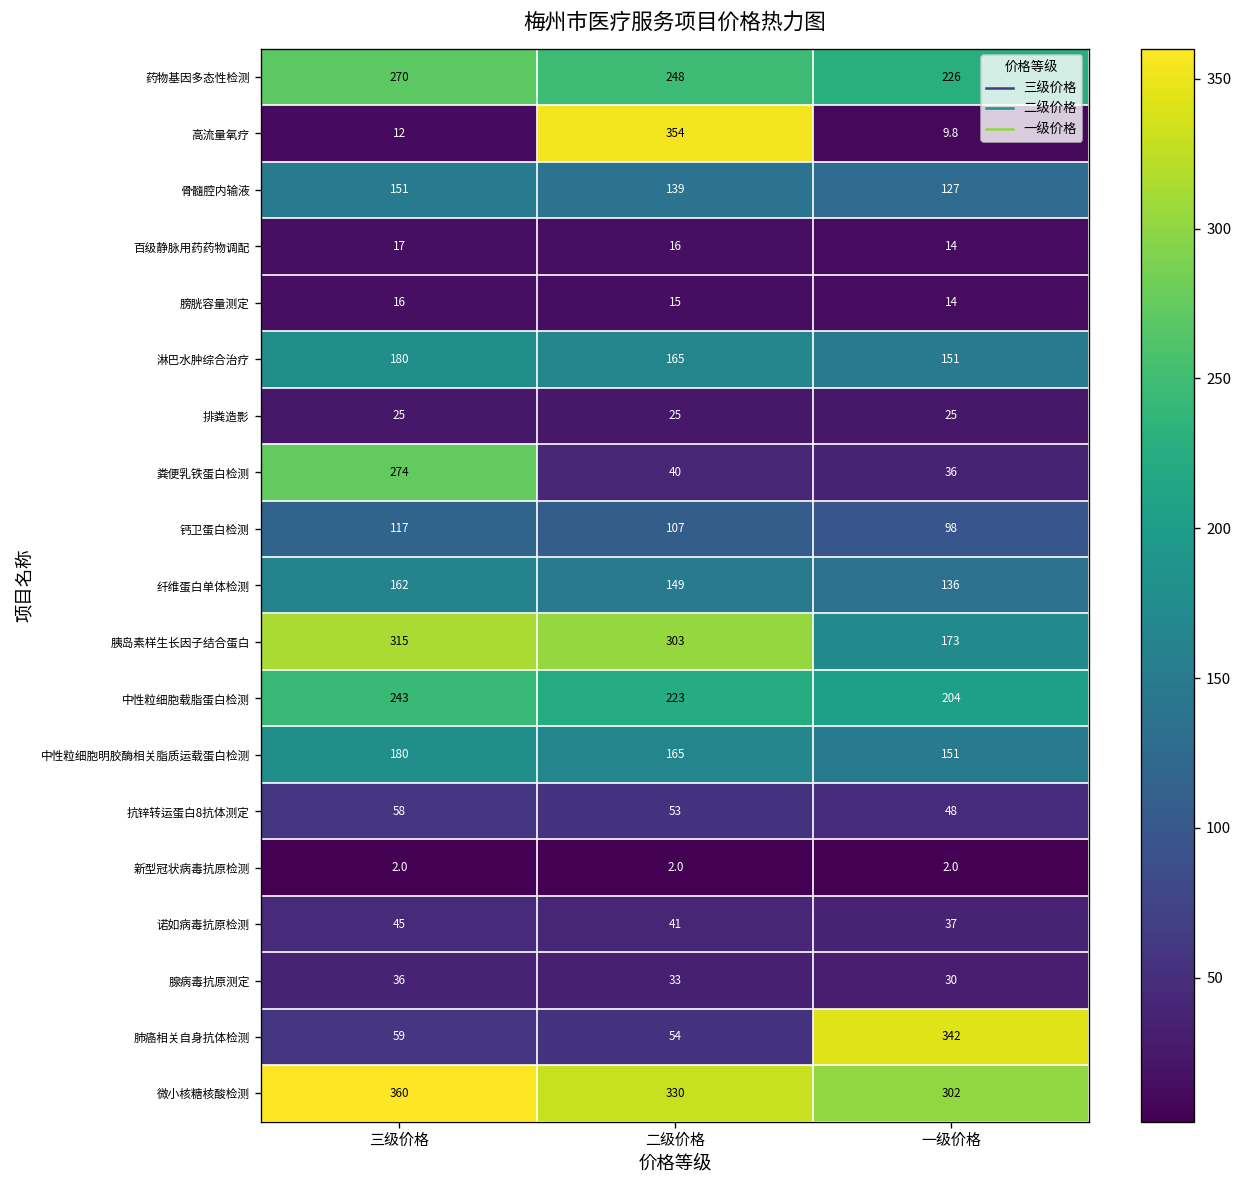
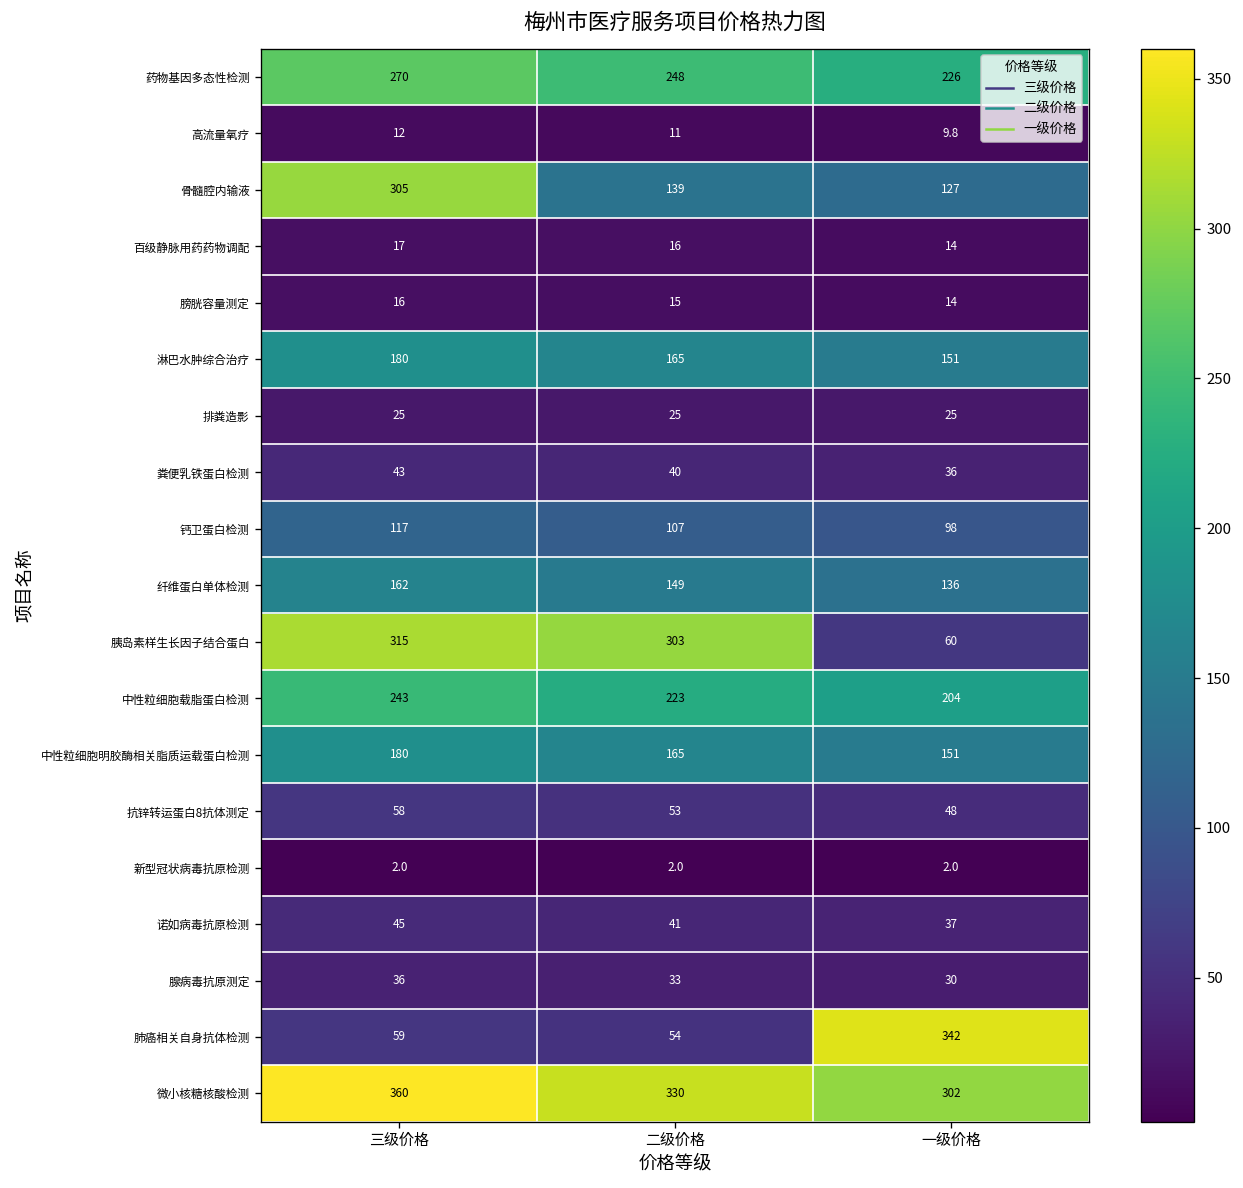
  {
    "药物基因多态性检测": {
      "三级价格": 270,
      "二级价格": 248,
      "一级价格": 226
    },
    "高流量氧疗": {
      "三级价格": 12,
-     "二级价格": 354,
+     "二级价格": 11,
      "一级价格": 9.8
    },
    "骨髓腔内输液": {
-     "三级价格": 151,
+     "三级价格": 305,
      "二级价格": 139,
      "一级价格": 127
    },
    "百级静脉用药药物调配": {
      "三级价格": 17,
      "二级价格": 16,
      "一级价格": 14
    },
    "膀胱容量测定": {
      "三级价格": 16,
      "二级价格": 15,
      "一级价格": 14
    },
    "淋巴水肿综合治疗": {
      "三级价格": 180,
      "二级价格": 165,
      "一级价格": 151
    },
    "排粪造影": {
      "三级价格": 25,
      "二级价格": 25,
      "一级价格": 25
    },
    "粪便乳铁蛋白检测": {
-     "三级价格": 274,
+     "三级价格": 43,
      "二级价格": 40,
      "一级价格": 36
    },
    "钙卫蛋白检测": {
      "三级价格": 117,
      "二级价格": 107,
      "一级价格": 98
    },
    "纤维蛋白单体检测": {
      "三级价格": 162,
      "二级价格": 149,
      "一级价格": 136
    },
    "胰岛素样生长因子结合蛋白": {
      "三级价格": 315,
      "二级价格": 303,
-     "一级价格": 173
+     "一级价格": 60
    },
    "中性粒细胞载脂蛋白检测": {
      "三级价格": 243,
      "二级价格": 223,
      "一级价格": 204
    },
    "中性粒细胞明胶酶相关脂质运载蛋白检测": {
      "三级价格": 180,
      "二级价格": 165,
      "一级价格": 151
    },
    "抗锌转运蛋白8抗体测定": {
      "三级价格": 58,
      "二级价格": 53,
      "一级价格": 48
    },
    "新型冠状病毒抗原检测": {
      "三级价格": 2.0,
      "二级价格": 2.0,
      "一级价格": 2.0
    },
    "诺如病毒抗原检测": {
      "三级价格": 45,
      "二级价格": 41,
      "一级价格": 37
    },
    "腺病毒抗原测定": {
      "三级价格": 36,
      "二级价格": 33,
      "一级价格": 30
    },
    "肺癌相关自身抗体检测": {
      "三级价格": 59,
      "二级价格": 54,
      "一级价格": 342
    },
    "微小核糖核酸检测": {
      "三级价格": 360,
      "二级价格": 330,
      "一级价格": 302
    }
  }
